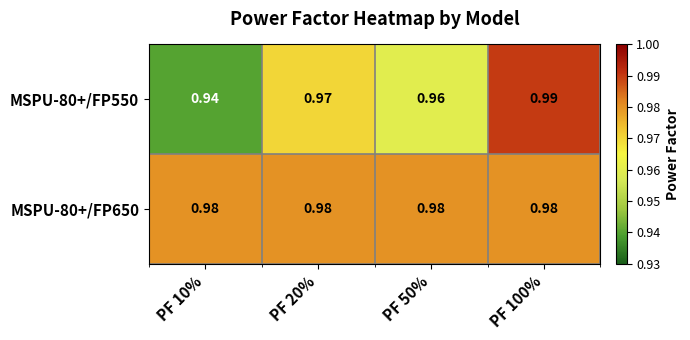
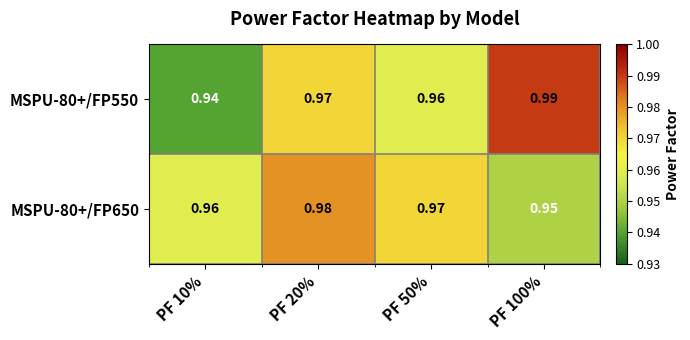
  {
    "MSPU-80+/FP550": {
      "PF 10%": 0.94,
      "PF 20%": 0.97,
      "PF 50%": 0.96,
      "PF 100%": 0.99
    },
    "MSPU-80+/FP650": {
-     "PF 10%": 0.98,
+     "PF 10%": 0.96,
      "PF 20%": 0.98,
-     "PF 50%": 0.98,
-     "PF 100%": 0.98
+     "PF 50%": 0.97,
+     "PF 100%": 0.95
    }
  }
